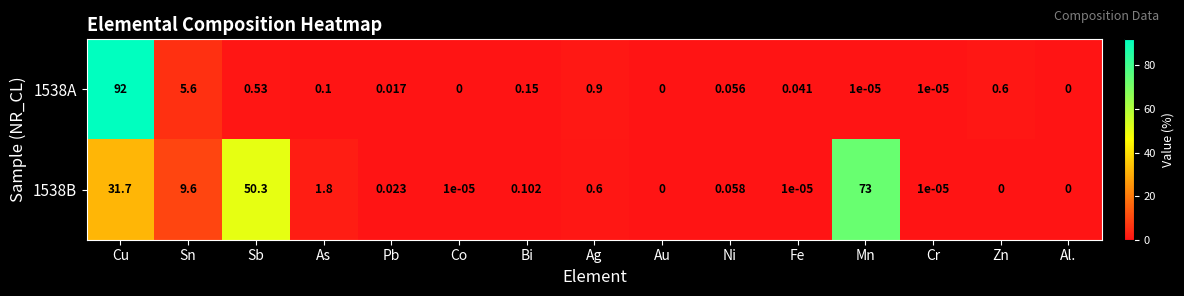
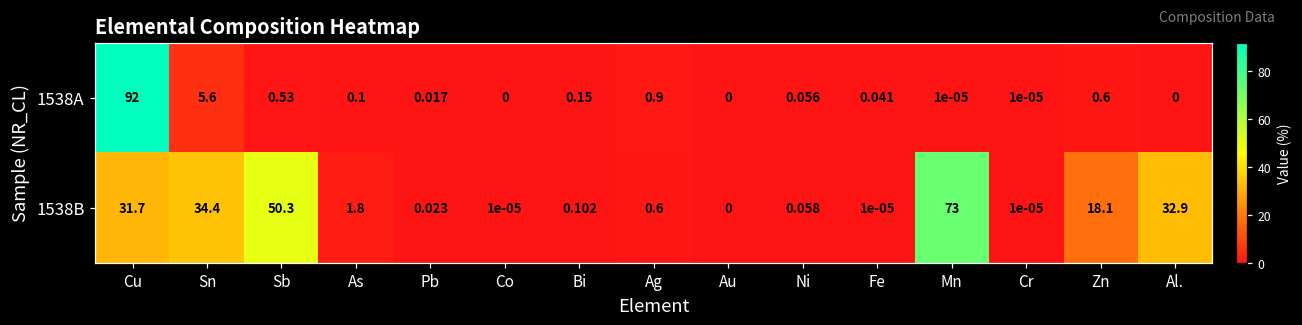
  {
    "1538A": {
      "Cu": "92",
      "Sn": "5.6",
      "Sb": "0.53",
      "As": "0.1",
      "Pb": "0.017",
      "Co": "0",
      "Bi": "0.15",
      "Ag": "0.9",
      "Au": "0",
      "Ni": "0.056",
      "Fe": "0.041",
      "Mn": "1e-05",
      "Cr": "1e-05",
      "Zn": "0.6",
      "Al.": "0"
    },
    "1538B": {
      "Cu": "31.7",
-     "Sn": "9.6",
+     "Sn": "34.4",
      "Sb": "50.3",
      "As": "1.8",
      "Pb": "0.023",
      "Co": "1e-05",
      "Bi": "0.102",
      "Ag": "0.6",
      "Au": "0",
      "Ni": "0.058",
      "Fe": "1e-05",
      "Mn": "73",
      "Cr": "1e-05",
-     "Zn": "0",
-     "Al.": "0"
+     "Zn": "18.1",
+     "Al.": "32.9"
    }
  }
